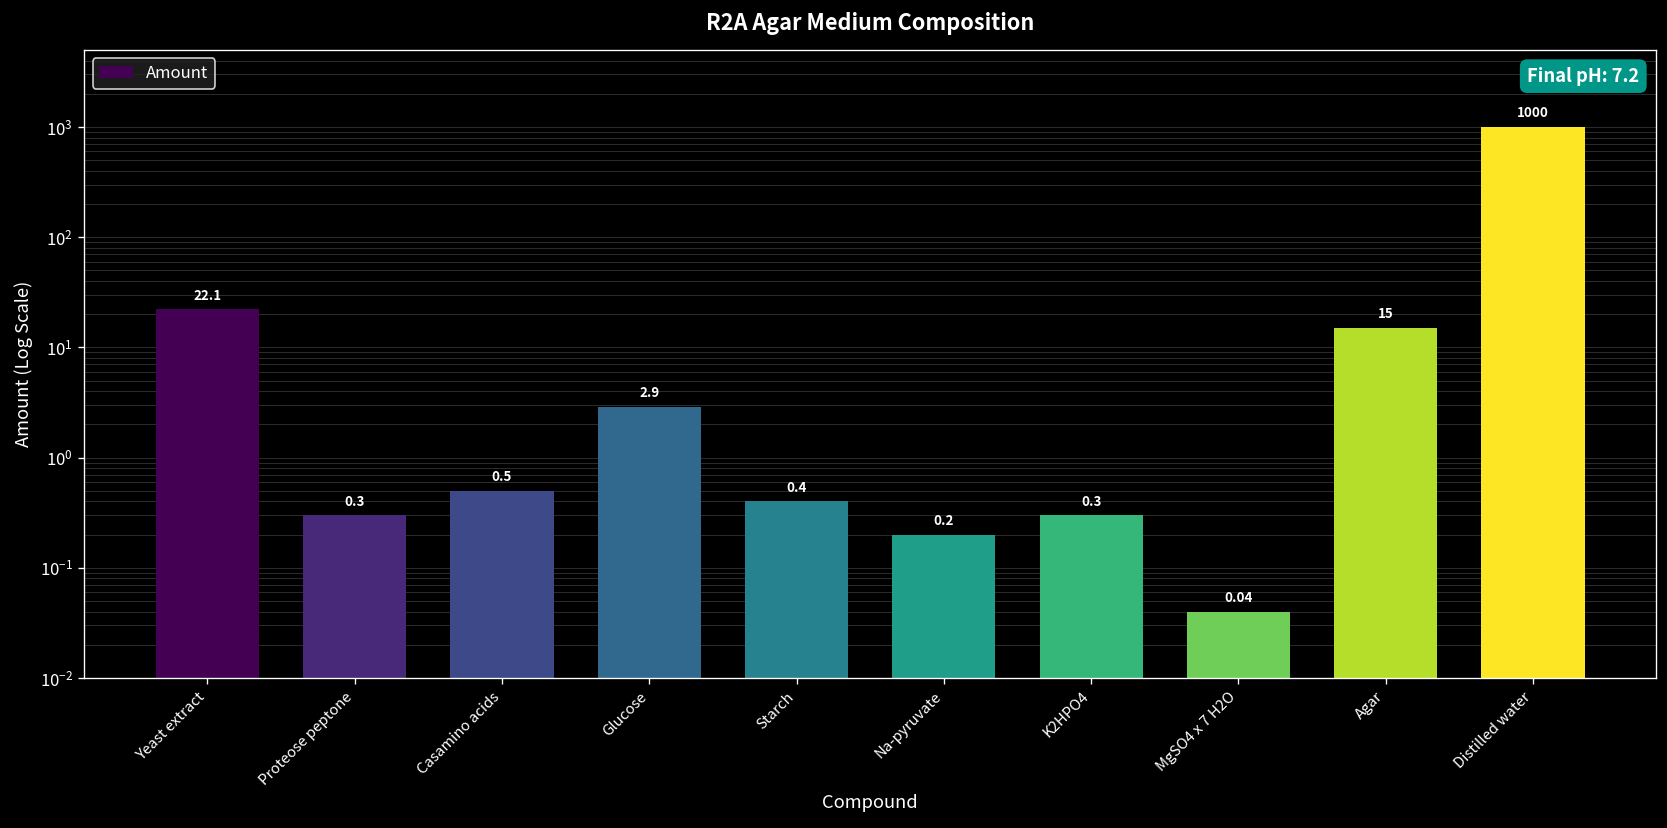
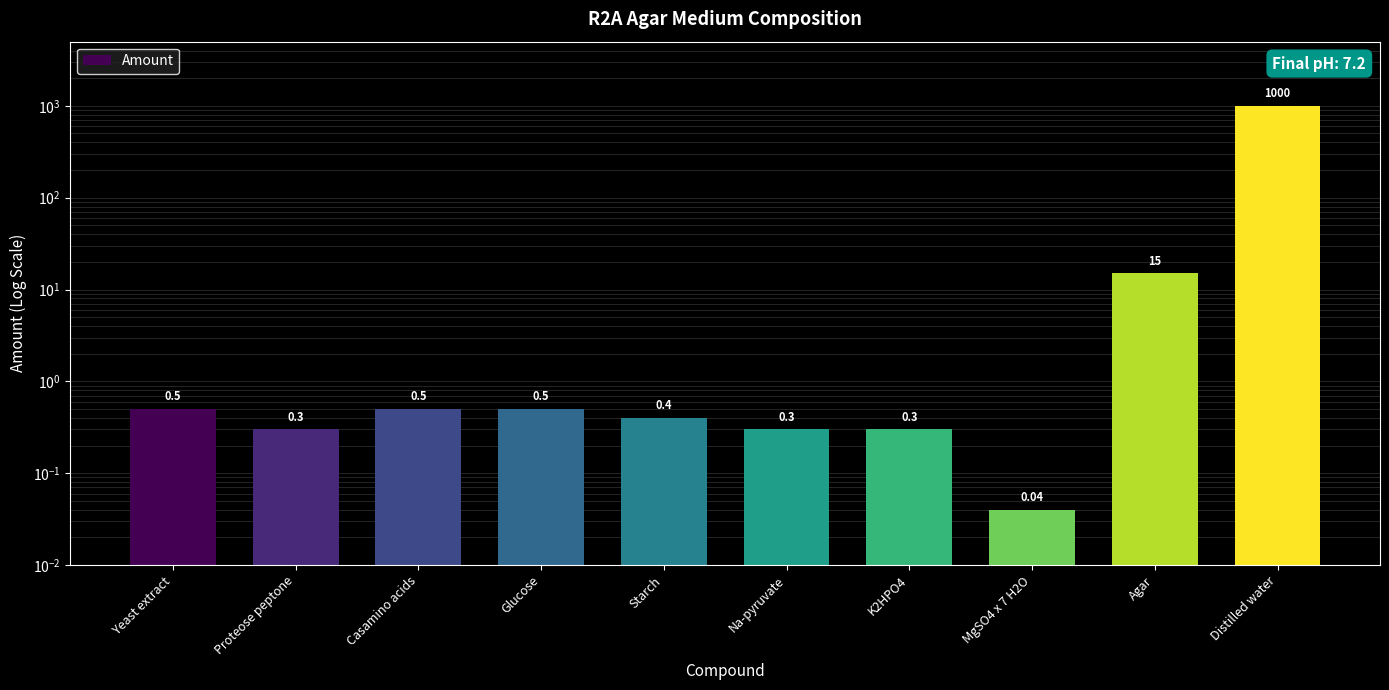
  {
-   "Yeast extract": 22.1,
+   "Yeast extract": 0.5,
    "Proteose peptone": 0.3,
    "Casamino acids": 0.5,
-   "Glucose": 2.9,
+   "Glucose": 0.5,
    "Starch": 0.4,
-   "Na-pyruvate": 0.2,
+   "Na-pyruvate": 0.3,
    "K2HPO4": 0.3,
    "MgSO4 x 7 H2O": 0.04,
    "Agar": 15,
    "Distilled water": 1000
  }
